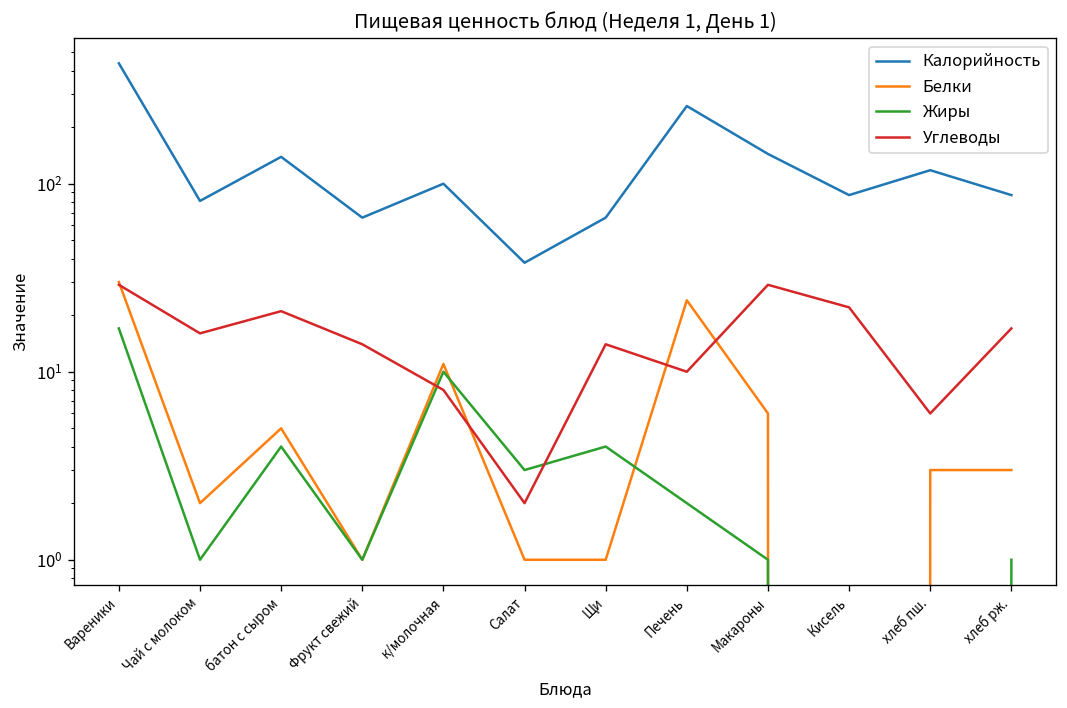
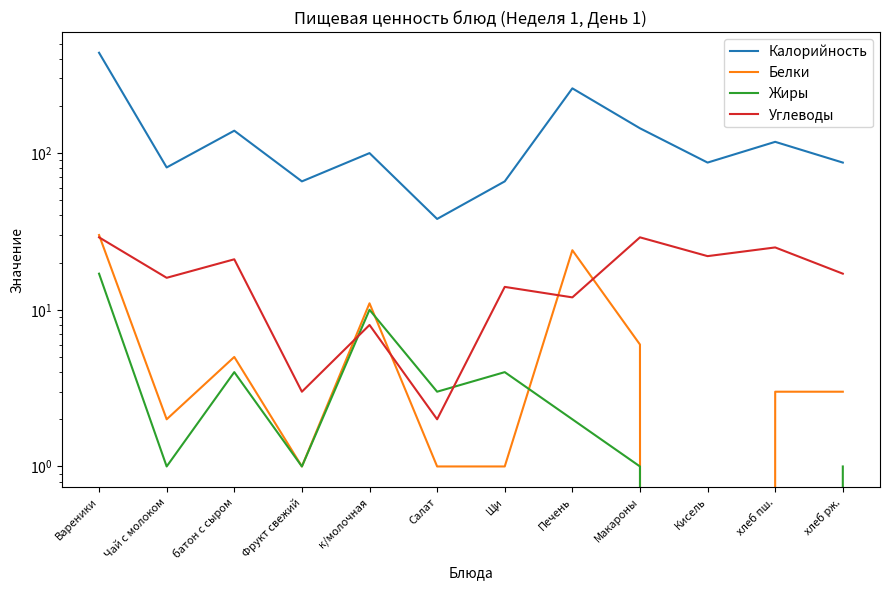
  {
    "Калорийность": {
      "Вареники": 440,
      "Чай с молоком": 80,
      "батон с сыром": 140,
      "Фрукт свежий": 66,
      "к/молочная": 100,
      "Салат": 38,
      "Щи": 66,
      "Печень": 260,
      "Макароны": 140,
      "Кисель": 90,
      "хлеб пш.": 120,
      "хлеб рж.": 90
    },
    "Белки": {
      "Чай с молоком": 2,
      "батон с сыром": 5,
      "к/молочная": 11,
      "Салат": 1,
      "Щи": 1,
      "Печень": 24,
      "Макароны": 6,
      "хлеб пш.": 3,
      "хлеб рж.": 3
    },
    "Жиры": {
      "Вареники": 17,
      "Чай с молоком": 1,
      "батон с сыром": 4,
      "к/молочная": 10,
      "Салат": 3,
      "Щи": 4,
      "Печень": 2,
      "Макароны": 1,
      "хлеб рж.": 1
    },
    "Углеводы": {
      "Чай с молоком": 16,
      "батон с сыром": 21,
-     "Фрукт свежий": 14,
+     "Фрукт свежий": 3,
      "к/молочная": 8,
      "Салат": 2,
      "Щи": 14,
-     "Печень": 10,
+     "Печень": 12,
      "Макароны": 29,
      "Кисель": 22,
-     "хлеб пш.": 6,
+     "хлеб пш.": 25,
      "хлеб рж.": 17
    }
  }
